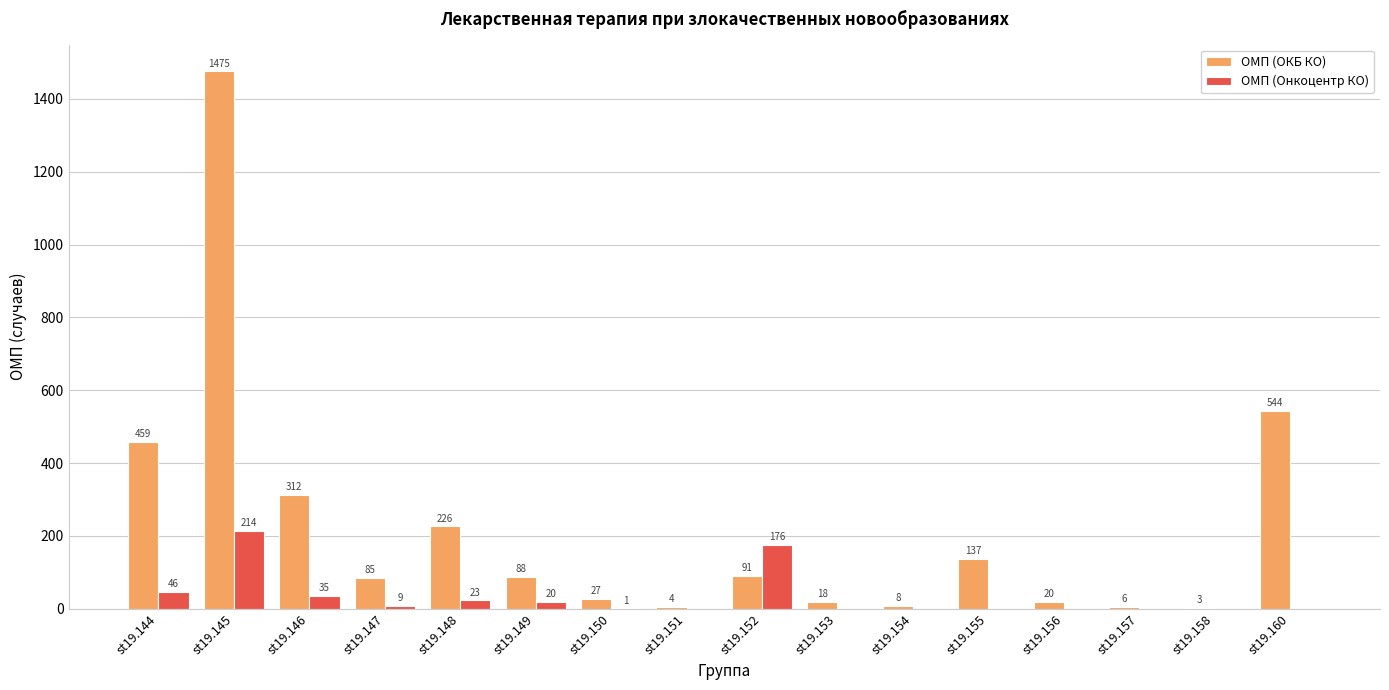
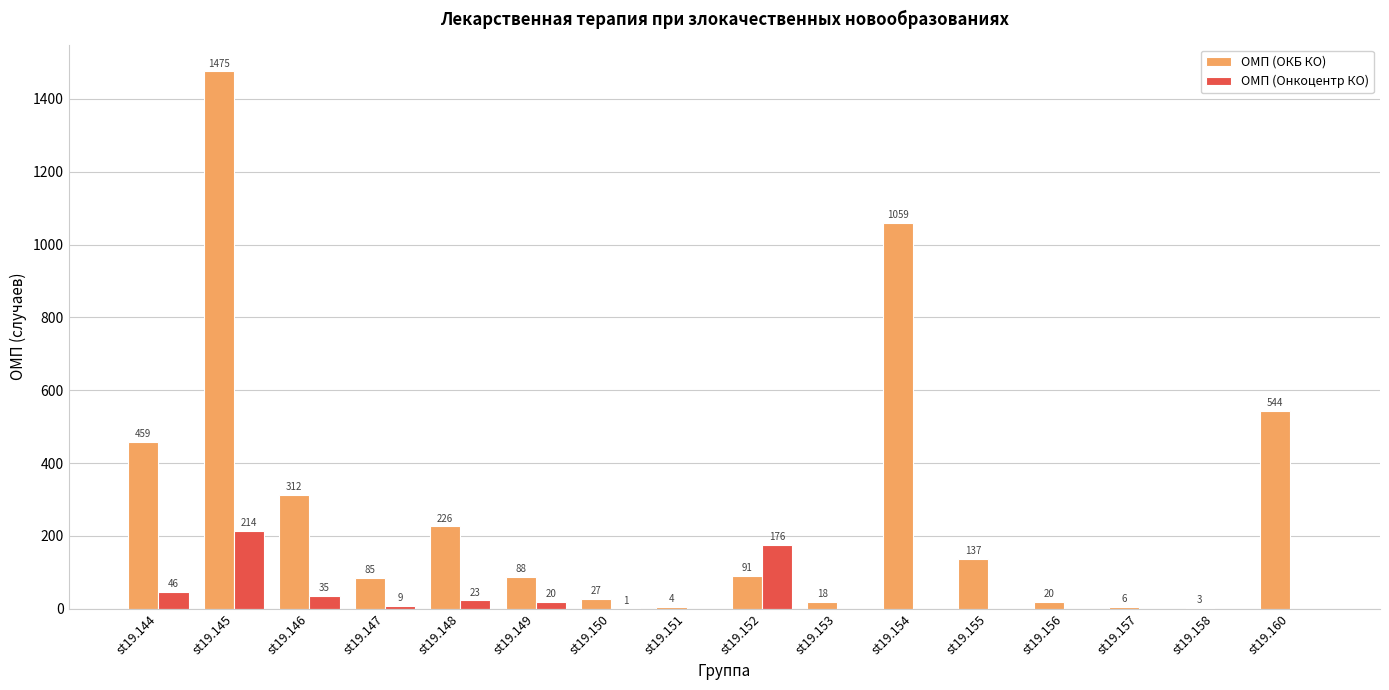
  {
    "ОМП (ОКБ КО)": {
      "st19.144": 459,
      "st19.145": 1475,
      "st19.146": 312,
      "st19.147": 85,
      "st19.148": 226,
      "st19.149": 88,
      "st19.150": 27,
      "st19.151": 4,
      "st19.152": 91,
      "st19.153": 18,
-     "st19.154": 8,
+     "st19.154": 1059,
      "st19.155": 137,
      "st19.156": 20,
      "st19.157": 6,
      "st19.158": 3,
      "st19.160": 544
    },
    "ОМП (Онкоцентр КО)": {
      "st19.144": 46,
      "st19.145": 214,
      "st19.146": 35,
      "st19.147": 9,
      "st19.148": 23,
      "st19.149": 20,
      "st19.150": 1,
      "st19.152": 176
    }
  }
